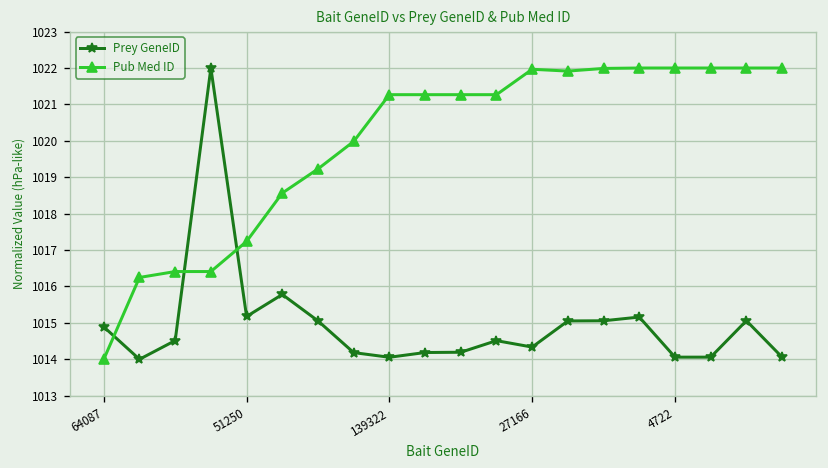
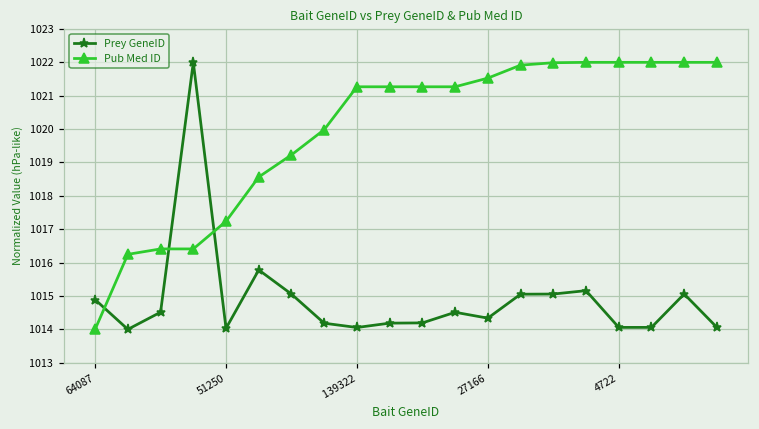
  {
    "Prey GeneID": {
      "64087": 1014.9,
-     "51250": 1015.2,
+     "51250": 1014.0,
      "139322": 1014.1,
      "27166": 1014.3,
      "4722": 1014.1
    },
    "Pub Med ID": {
      "64087": 1014.0,
      "51250": 1017.2,
      "139322": 1021.3,
-     "27166": 1022.0,
+     "27166": 1021.5,
      "4722": 1022.0
    }
  }
